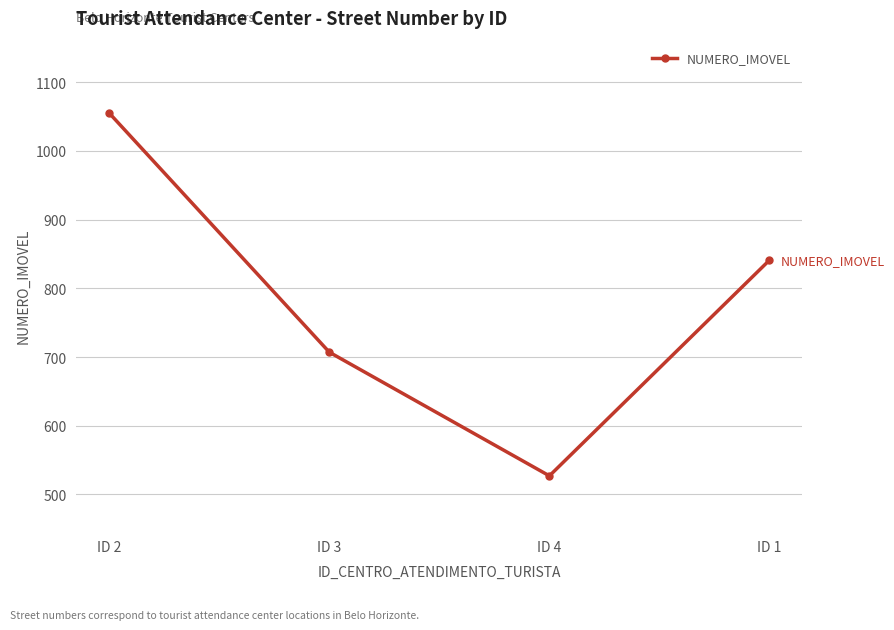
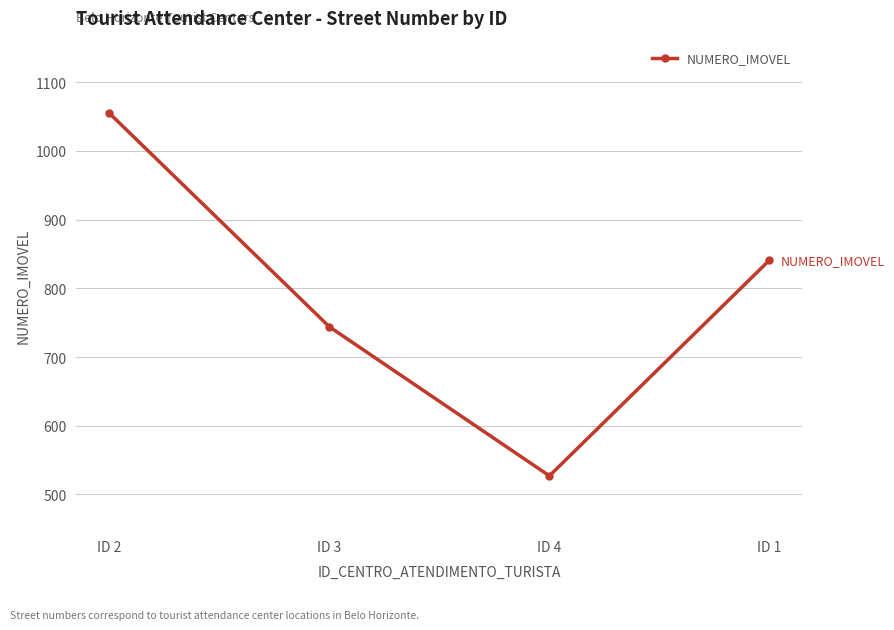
  {
    "ID 2": 1060,
-   "ID 3": 710,
+   "ID 3": 740,
    "ID 4": 530,
    "ID 1": 840
  }
